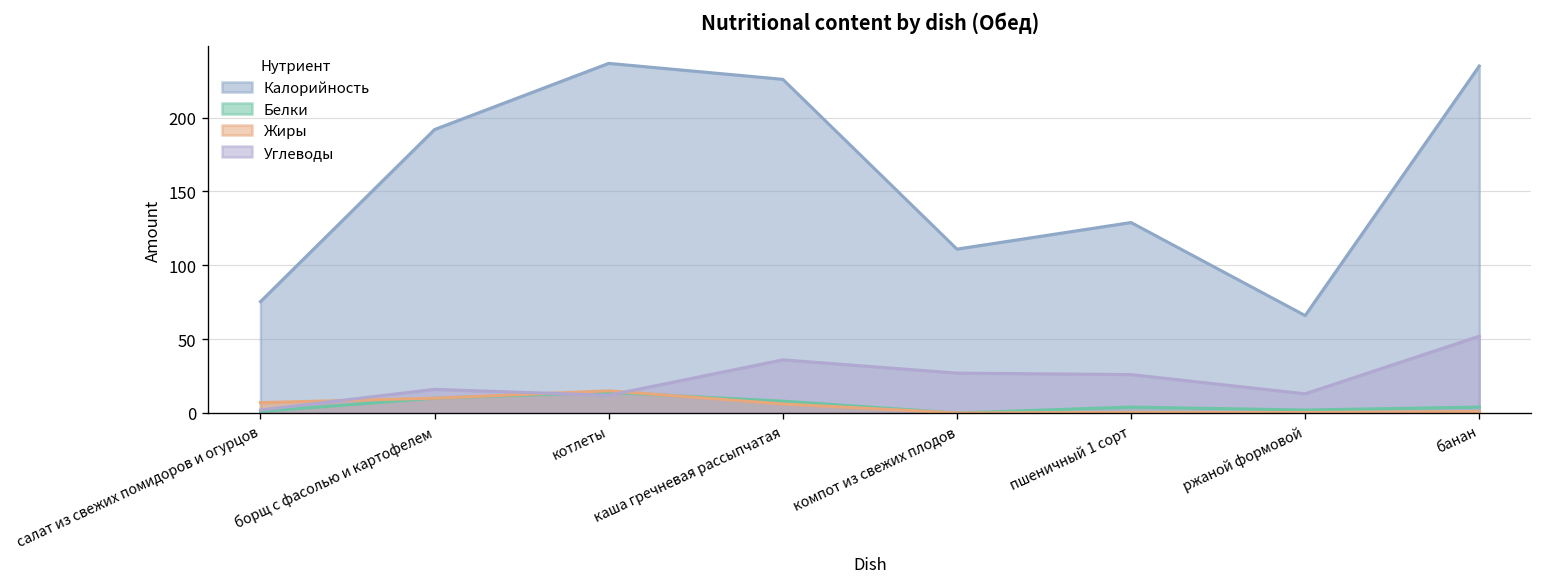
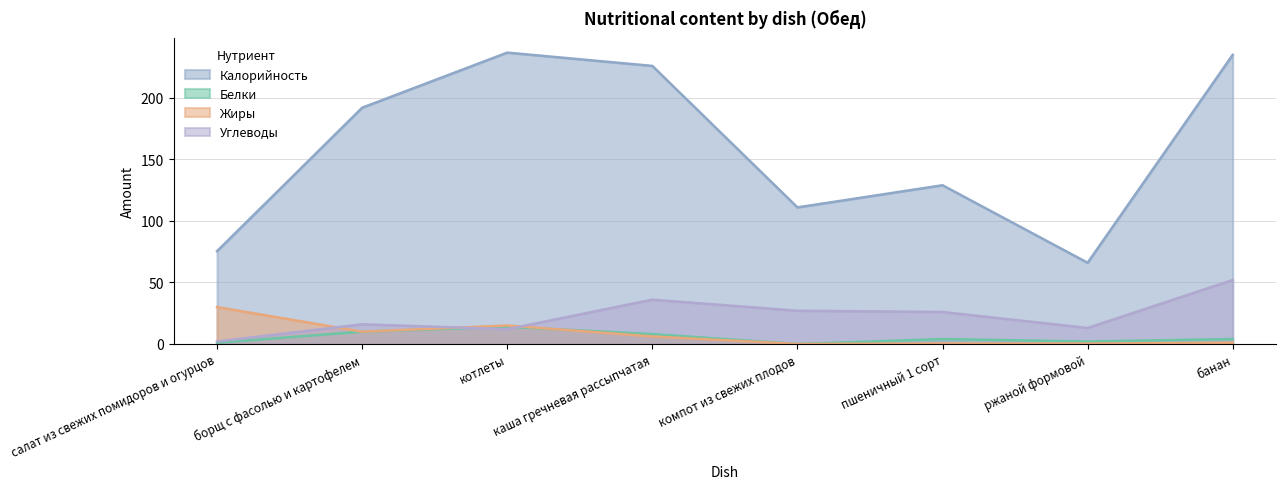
  {
    "Жиры": {
-     "салат из свежих помидоров и огурцов": 7,
+     "салат из свежих помидоров и огурцов": 30,
      "пшеничный 1 сорт": 0,
      "банан": 1
    }
  }
